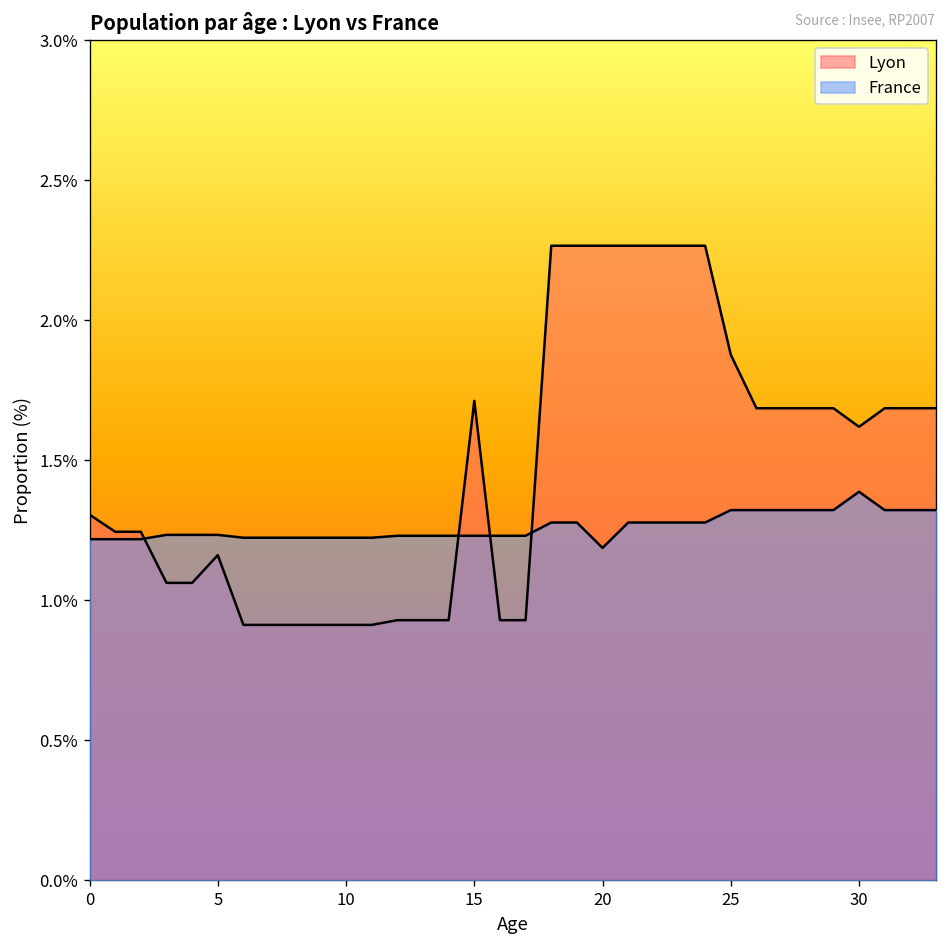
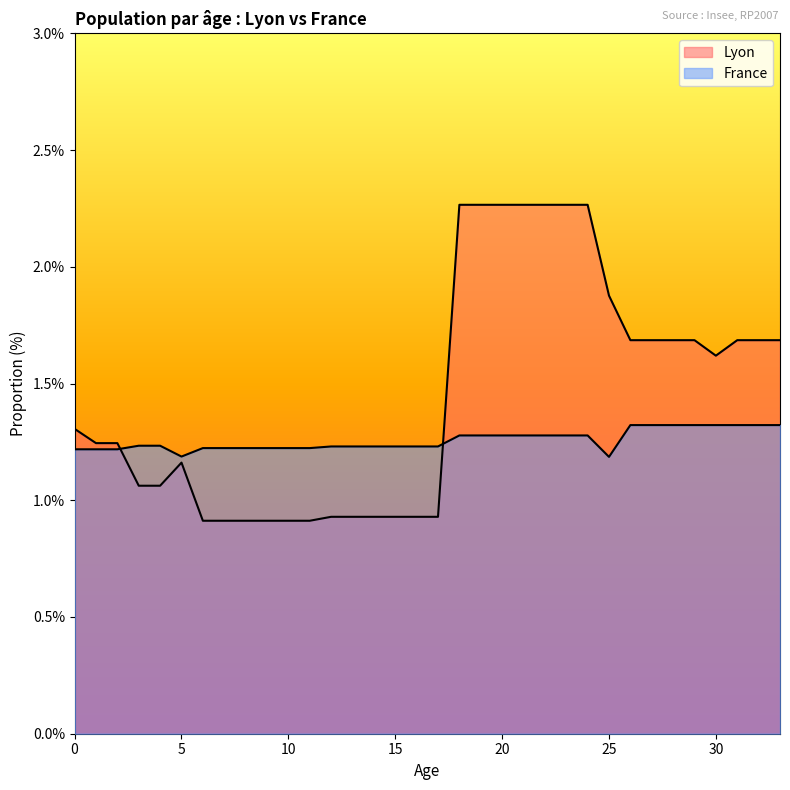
  {
    "Lyon": {
      "0": "1.31%",
      "5": "1.16%",
      "10": "0.91%",
-     "15": "1.71%",
+     "15": "0.93%",
      "20": "2.27%",
      "25": "1.88%",
      "30": "1.62%"
    },
    "France": {
      "0": "1.22%",
-     "5": "1.23%",
+     "5": "1.19%",
      "10": "1.22%",
      "15": "1.23%",
-     "20": "1.19%",
-     "25": "1.32%",
-     "30": "1.39%"
+     "20": "1.28%",
+     "25": "1.19%",
+     "30": "1.32%"
    }
  }
